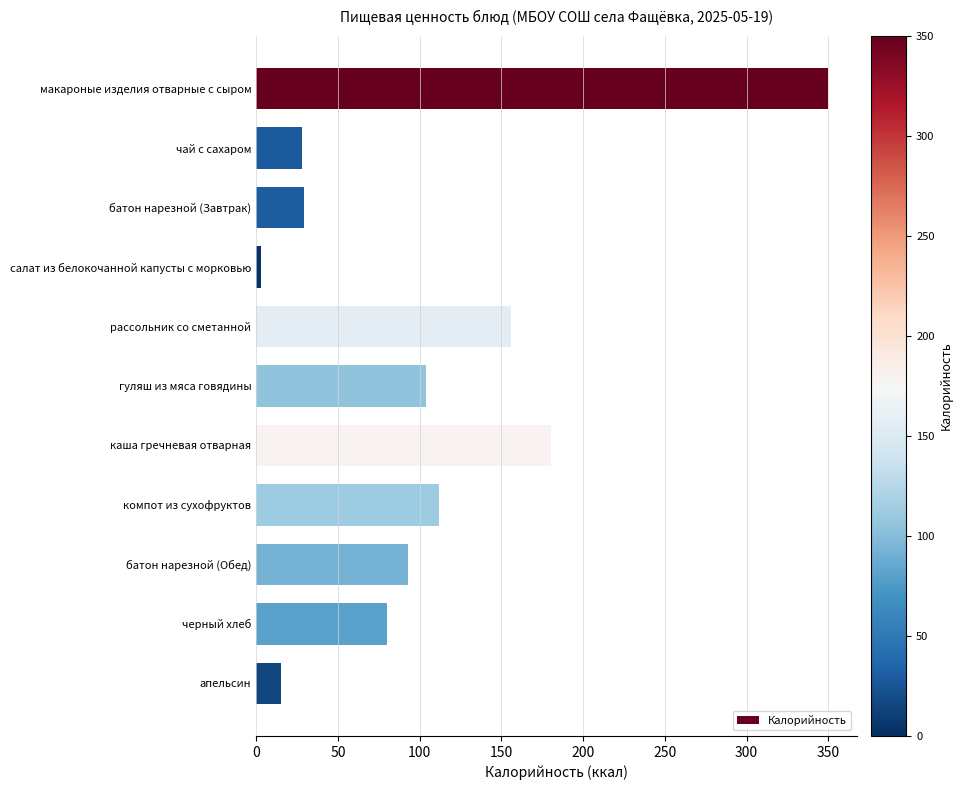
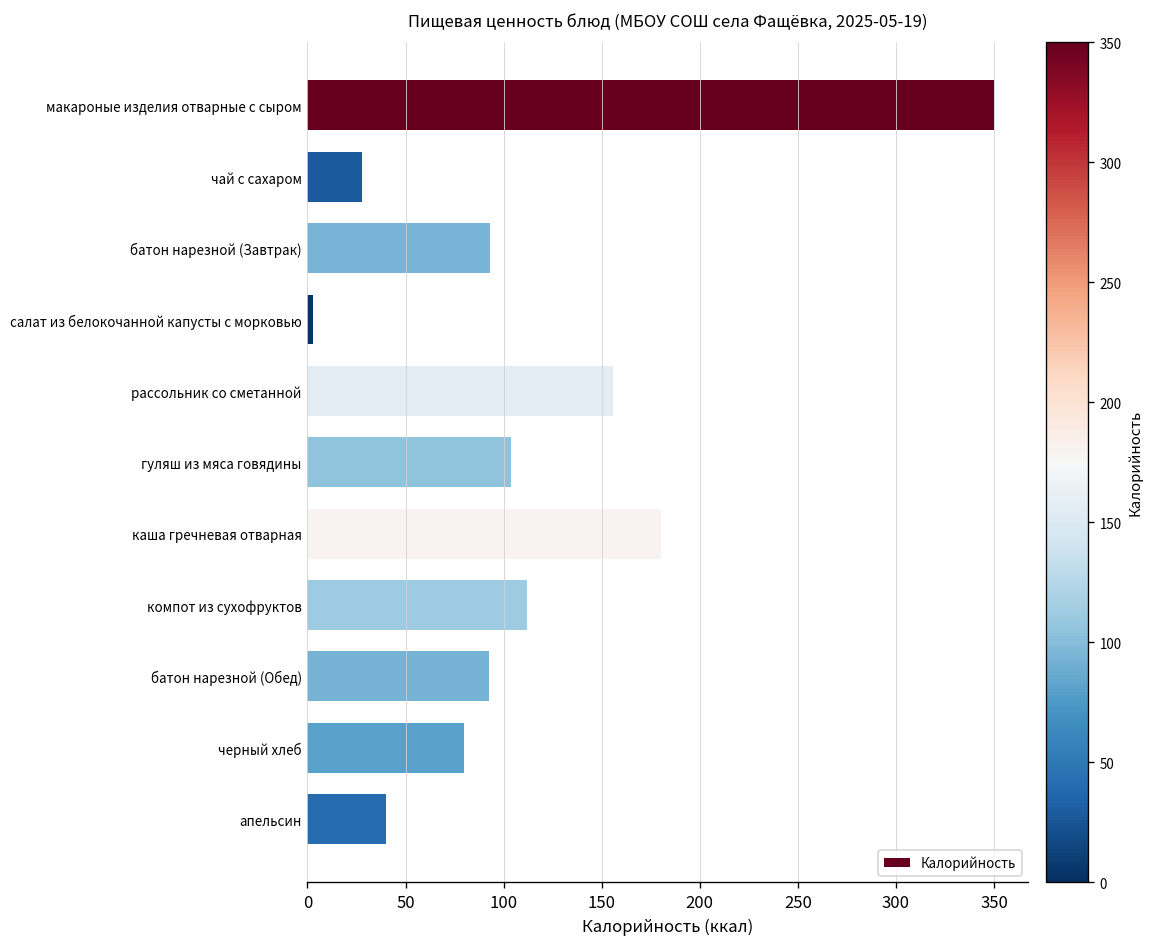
  {
    "макароные изделия отварные с сыром": 350,
    "чай с сахаром": 28,
-   "батон нарезной (Завтрак)": 29,
+   "батон нарезной (Завтрак)": 93,
    "салат из белокочанной капусты с морковью": 3,
    "рассольник со сметанной": 156,
    "гуляш из мяса говядины": 104,
    "каша гречневая отварная": 180,
    "компот из сухофруктов": 112,
    "батон нарезной (Обед)": 93,
    "черный хлеб": 80,
-   "апельсин": 15
+   "апельсин": 40
  }
